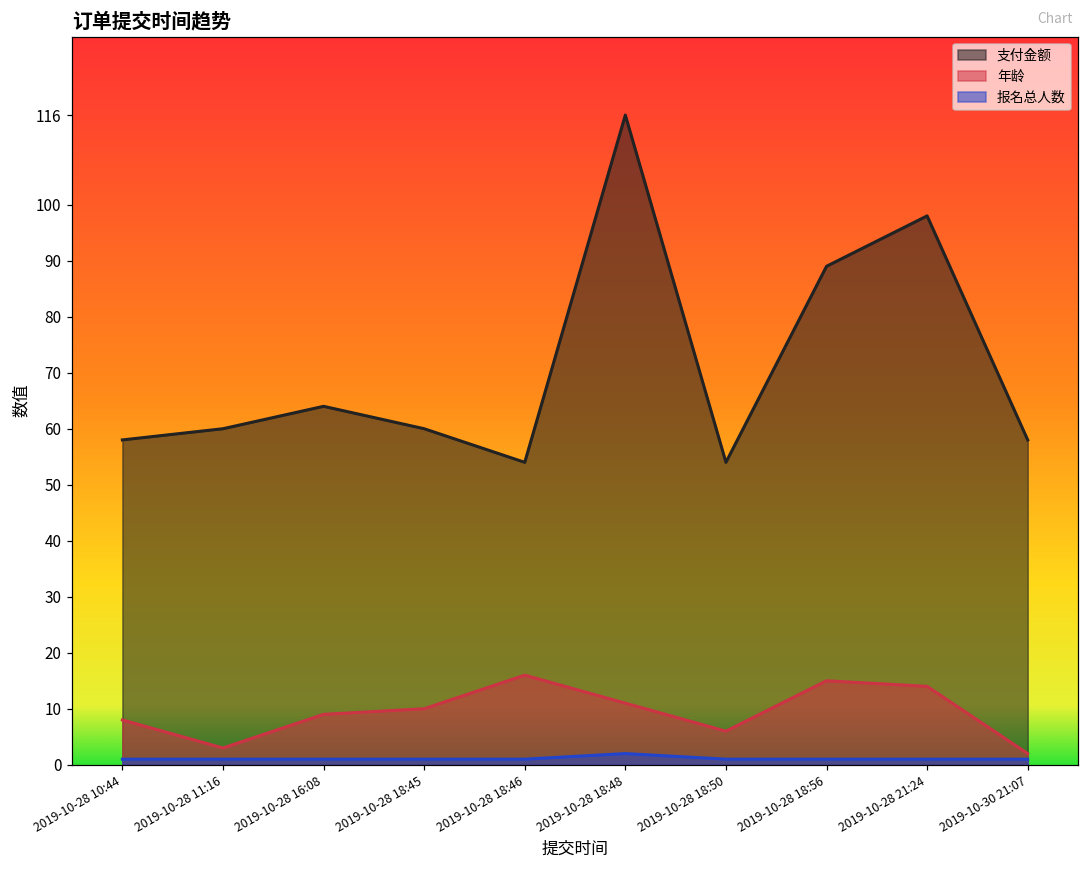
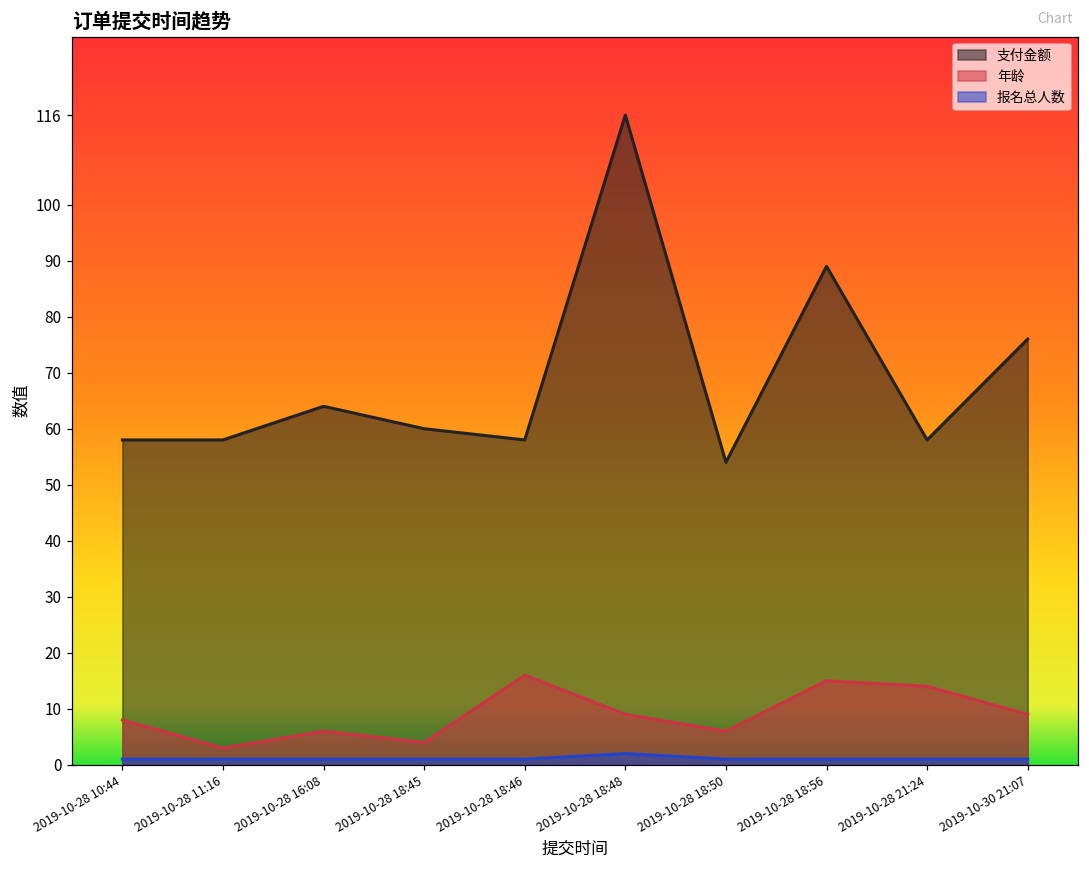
  {
    "支付金额": {
      "2019-10-28 10:44": 58,
-     "2019-10-28 11:16": 60,
+     "2019-10-28 11:16": 58,
      "2019-10-28 16:08": 64,
      "2019-10-28 18:45": 60,
-     "2019-10-28 18:46": 54,
+     "2019-10-28 18:46": 58,
      "2019-10-28 18:48": 116,
      "2019-10-28 18:50": 54,
      "2019-10-28 18:56": 89,
-     "2019-10-28 21:24": 98,
-     "2019-10-30 21:07": 58
+     "2019-10-28 21:24": 58,
+     "2019-10-30 21:07": 76
    },
    "年龄": {
      "2019-10-28 10:44": 8,
      "2019-10-28 11:16": 3,
-     "2019-10-28 16:08": 9,
-     "2019-10-28 18:45": 10,
+     "2019-10-28 16:08": 6,
+     "2019-10-28 18:45": 4,
      "2019-10-28 18:46": 16,
-     "2019-10-28 18:48": 11,
+     "2019-10-28 18:48": 9,
      "2019-10-28 18:50": 6,
      "2019-10-28 18:56": 15,
      "2019-10-28 21:24": 14,
-     "2019-10-30 21:07": 2
+     "2019-10-30 21:07": 9
    },
    "报名总人数": {
      "2019-10-28 10:44": 1,
      "2019-10-28 11:16": 1,
      "2019-10-28 16:08": 1,
      "2019-10-28 18:45": 1,
      "2019-10-28 18:46": 1,
      "2019-10-28 18:48": 2,
      "2019-10-28 18:50": 1,
      "2019-10-28 18:56": 1,
      "2019-10-28 21:24": 1,
      "2019-10-30 21:07": 1
    }
  }
